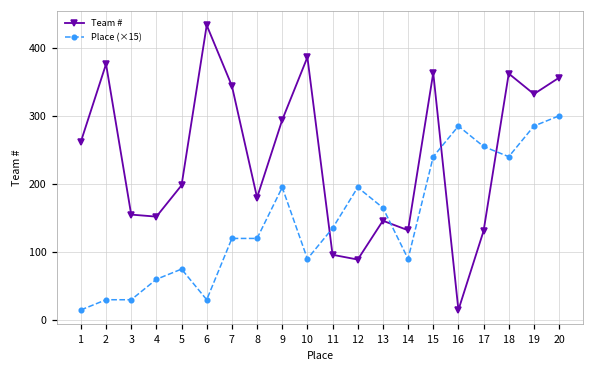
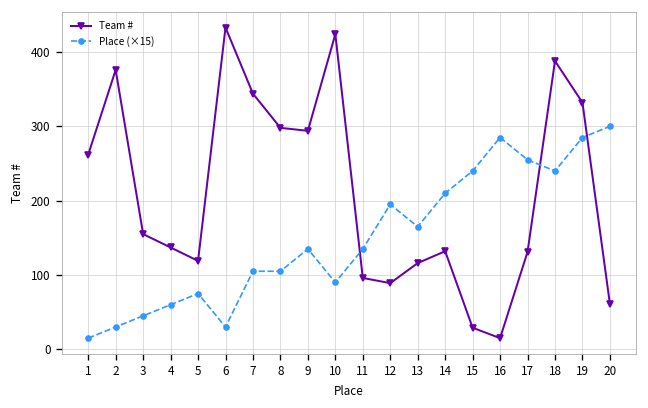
  {
    "Team #": {
      "1": 260,
      "2": 380,
      "3": 160,
-     "4": 150,
-     "5": 200,
+     "4": 140,
+     "5": 120,
      "6": 430,
      "7": 340,
-     "8": 180,
+     "8": 300,
      "9": 290,
-     "10": 390,
+     "10": 420,
      "11": 100,
      "12": 90,
-     "13": 150,
+     "13": 120,
      "14": 130,
-     "15": 360,
+     "15": 30,
      "16": 20,
      "17": 130,
-     "18": 360,
+     "18": 390,
      "19": 330,
-     "20": 360
+     "20": 60
    },
    "Place (×15)": {
      "1": 20,
      "2": 30,
-     "3": 30,
+     "3": 50,
      "4": 60,
      "5": 80,
      "6": 30,
-     "7": 120,
-     "8": 120,
-     "9": 200,
+     "7": 110,
+     "8": 110,
+     "9": 140,
      "10": 90,
      "11": 140,
      "12": 200,
      "13": 170,
-     "14": 90,
+     "14": 210,
      "15": 240,
      "16": 290,
      "17": 260,
      "18": 240,
      "19": 290,
      "20": 300
    }
  }
